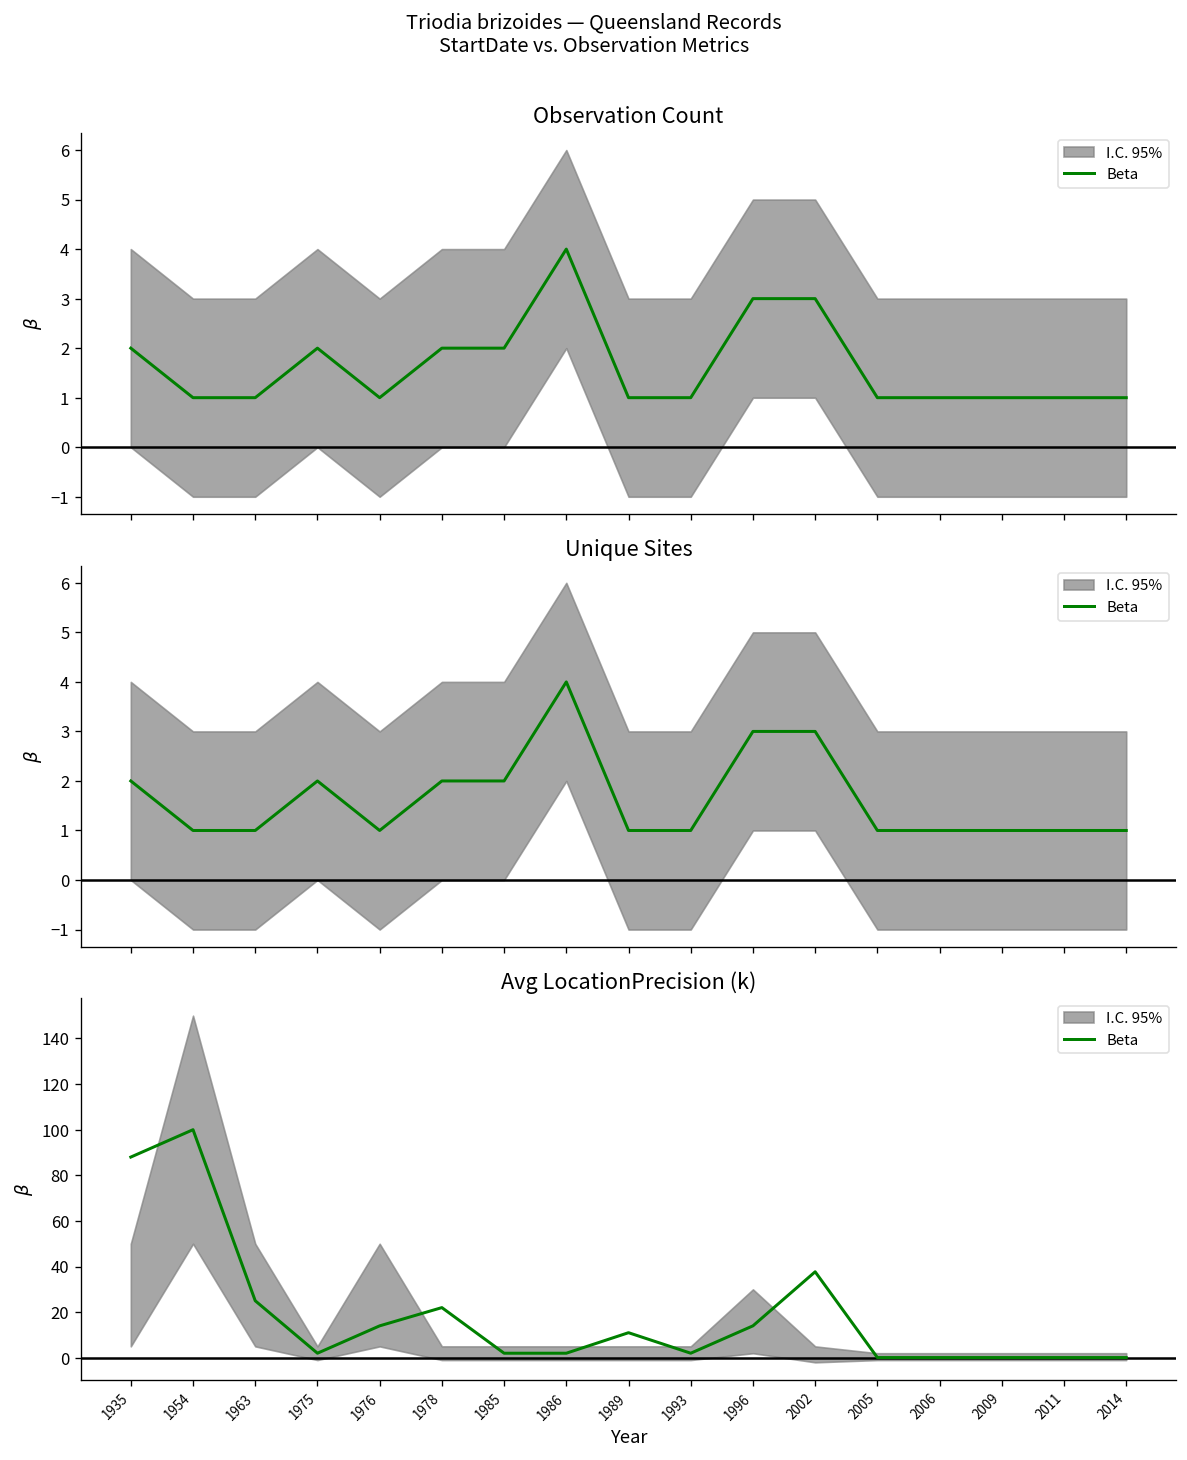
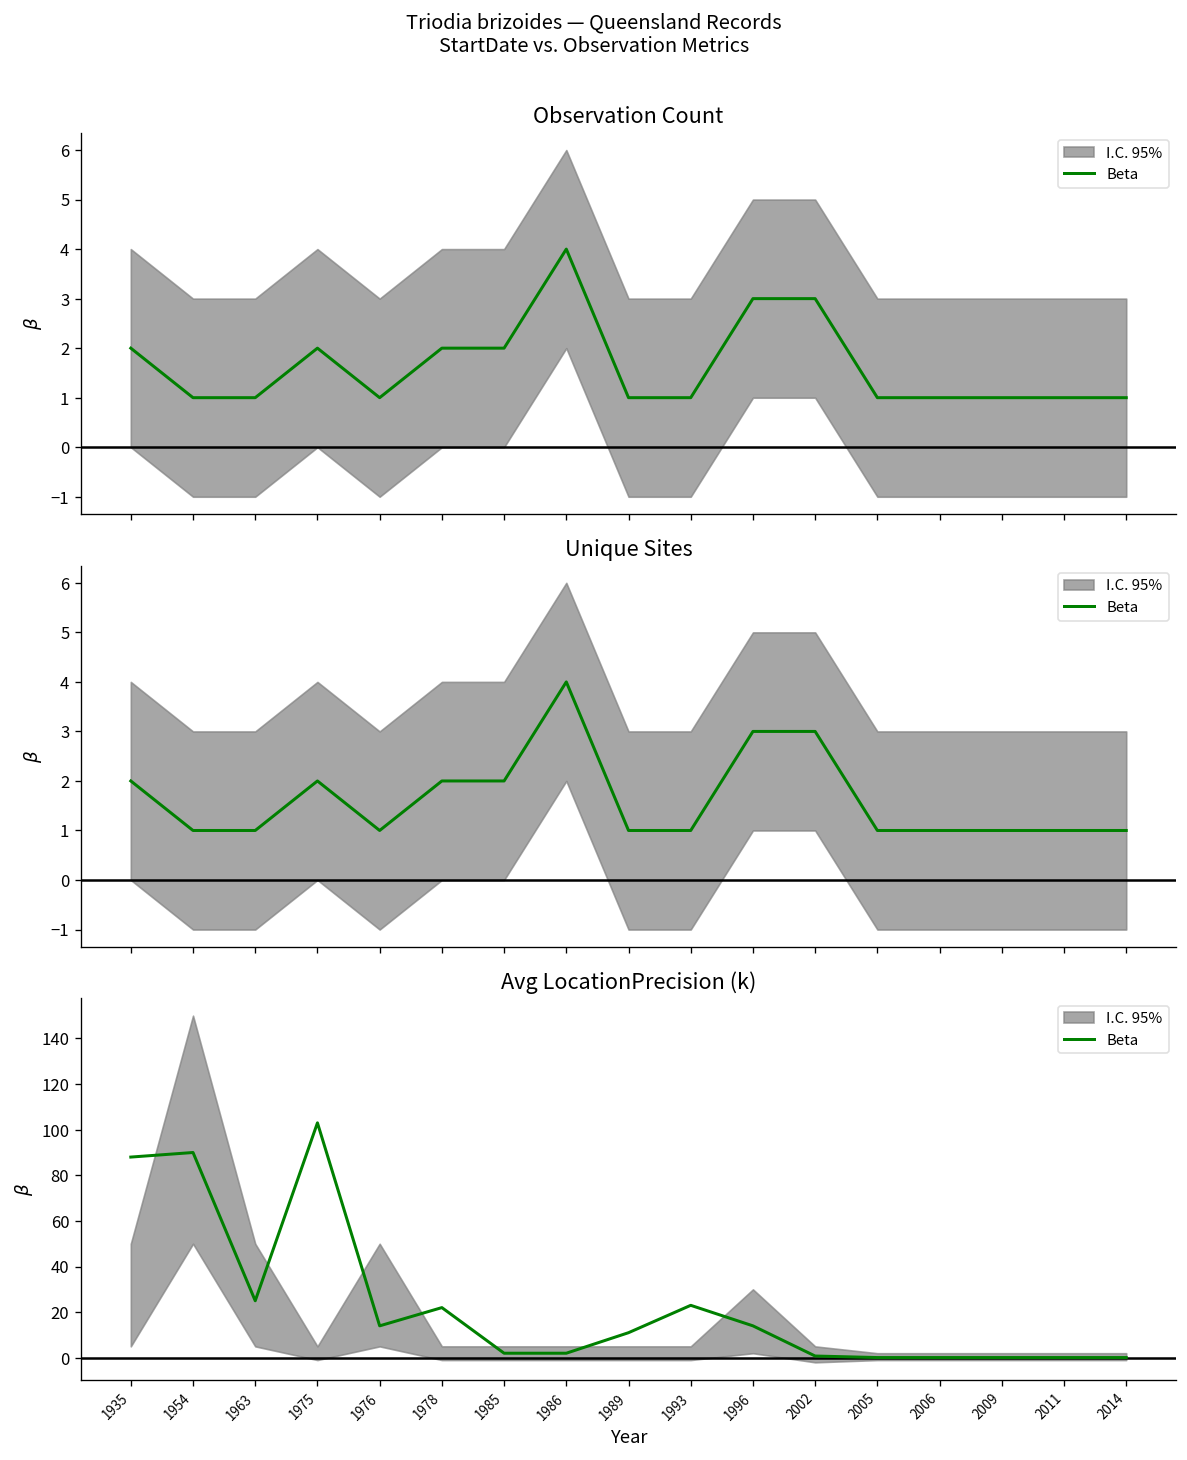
  {
    "Avg LocationPrecision (k)": {
      "Beta": {
        "1935": 88,
-       "1954": 100,
+       "1954": 90,
        "1963": 25,
-       "1975": 2,
+       "1975": 103,
        "1976": 14,
        "1978": 22,
        "1985": 2,
        "1986": 2,
        "1989": 11,
-       "1993": 2,
+       "1993": 23,
        "1996": 14,
-       "2002": 38,
+       "2002": 1,
        "2005": 0,
        "2006": 0,
        "2009": 0,
        "2011": 0,
        "2014": 0
      }
    }
  }
